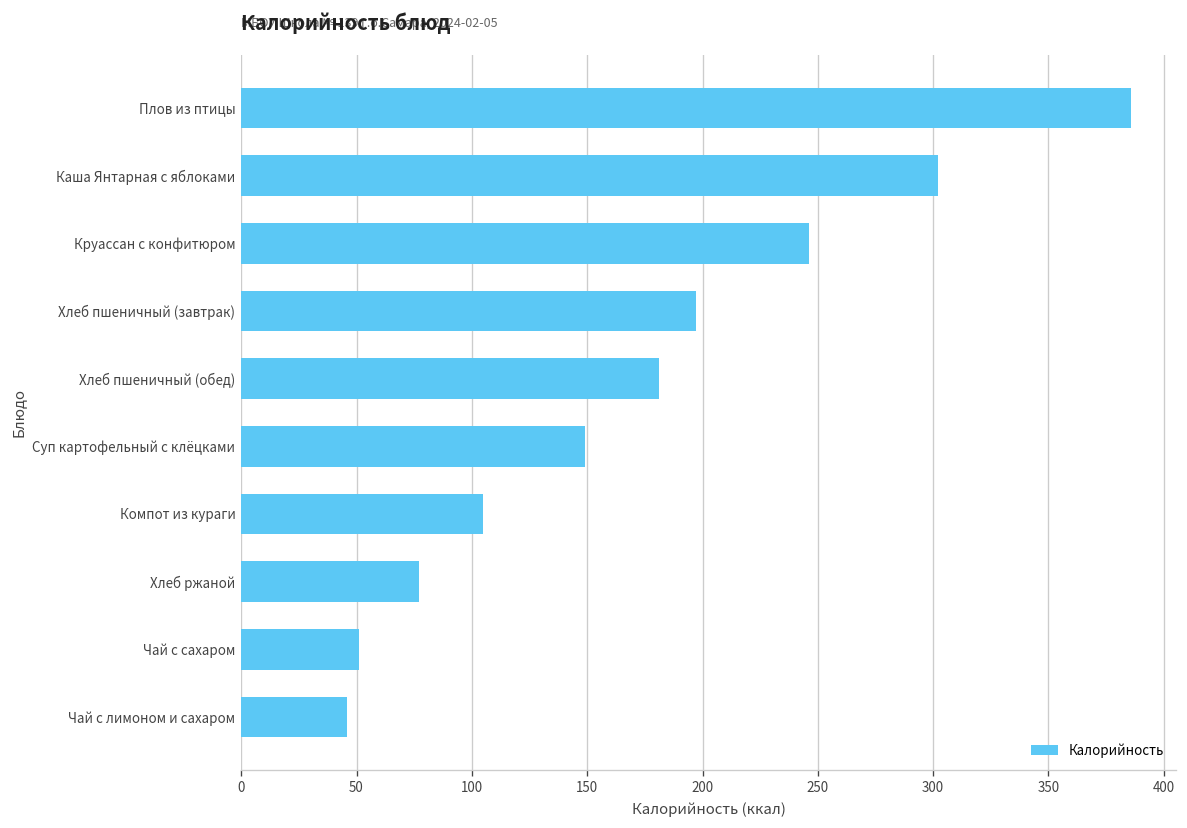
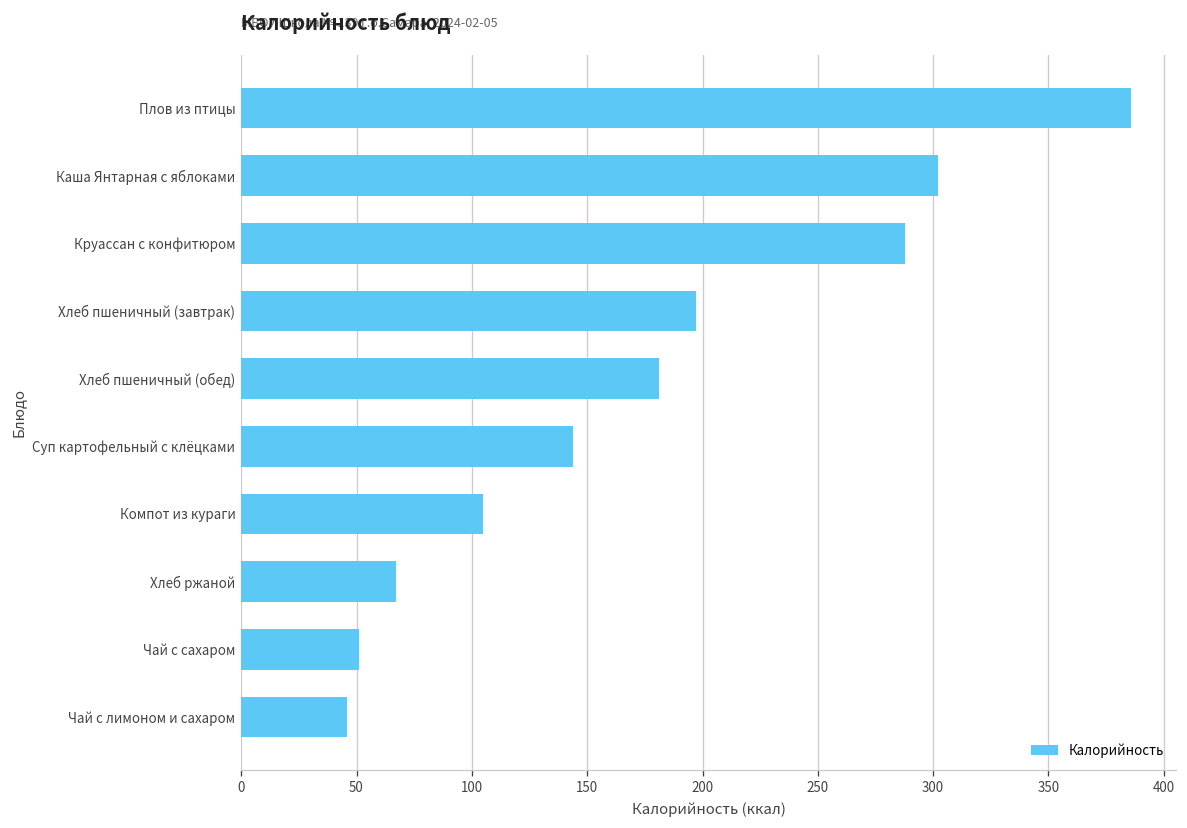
  {
    "Плов из птицы": 386,
    "Каша Янтарная с яблоками": 302,
-   "Круассан с конфитюром": 246,
+   "Круассан с конфитюром": 288,
    "Хлеб пшеничный (завтрак)": 197,
    "Хлеб пшеничный (обед)": 181,
-   "Суп картофельный с клёцками": 149,
+   "Суп картофельный с клёцками": 144,
    "Компот из кураги": 105,
-   "Хлеб ржаной": 77,
+   "Хлеб ржаной": 67,
    "Чай с сахаром": 51,
    "Чай с лимоном и сахаром": 46
  }
